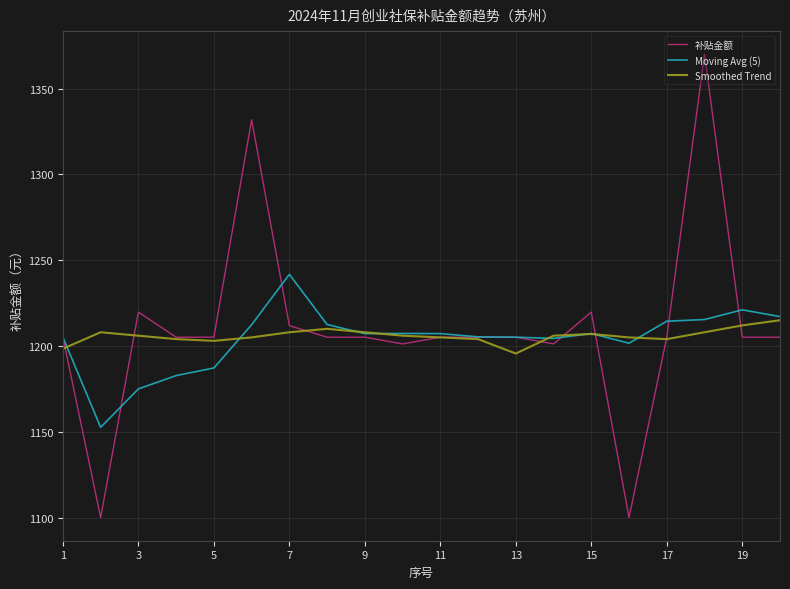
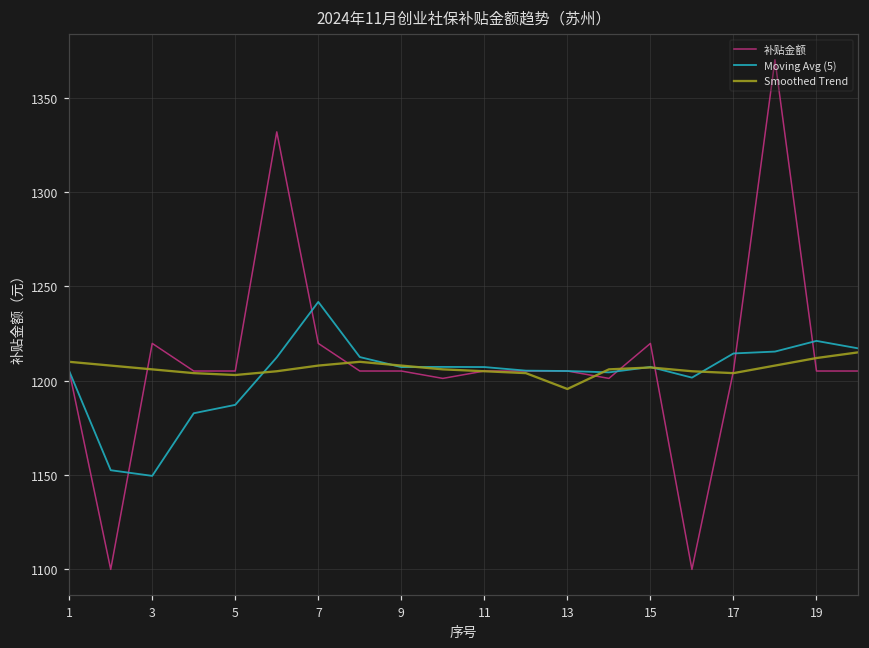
  {
    "补贴金额": {
      "3": 1220,
      "5": 1205,
-     "7": 1212,
+     "7": 1220,
      "9": 1205,
      "15": 1220,
      "19": 1205
    },
    "Moving Avg (5)": {
-     "3": 1175,
+     "3": 1150,
      "5": 1187,
      "7": 1242,
      "11": 1207,
      "17": 1214,
      "19": 1221
    },
    "Smoothed Trend": {
-     "1": 1198,
+     "1": 1210,
      "3": 1206,
      "5": 1203,
      "7": 1208,
      "13": 1196,
      "19": 1212
    }
  }
